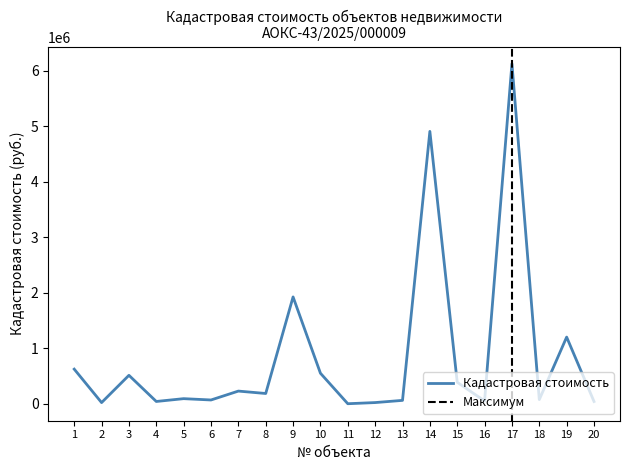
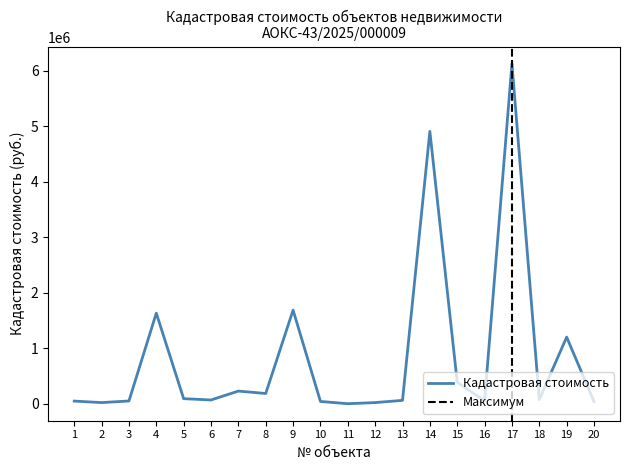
  {
-   "1": 600000,
+   "1": 0,
    "2": 0,
-   "3": 500000,
-   "4": 0,
+   "3": 100000,
+   "4": 1600000,
    "5": 100000,
    "6": 100000,
    "7": 200000,
    "8": 200000,
-   "9": 1900000,
-   "10": 600000,
+   "9": 1700000,
+   "10": 0,
    "11": 0,
    "12": 0,
    "13": 100000,
    "14": 4900000,
    "17": 6100000,
    "19": 1200000
  }
